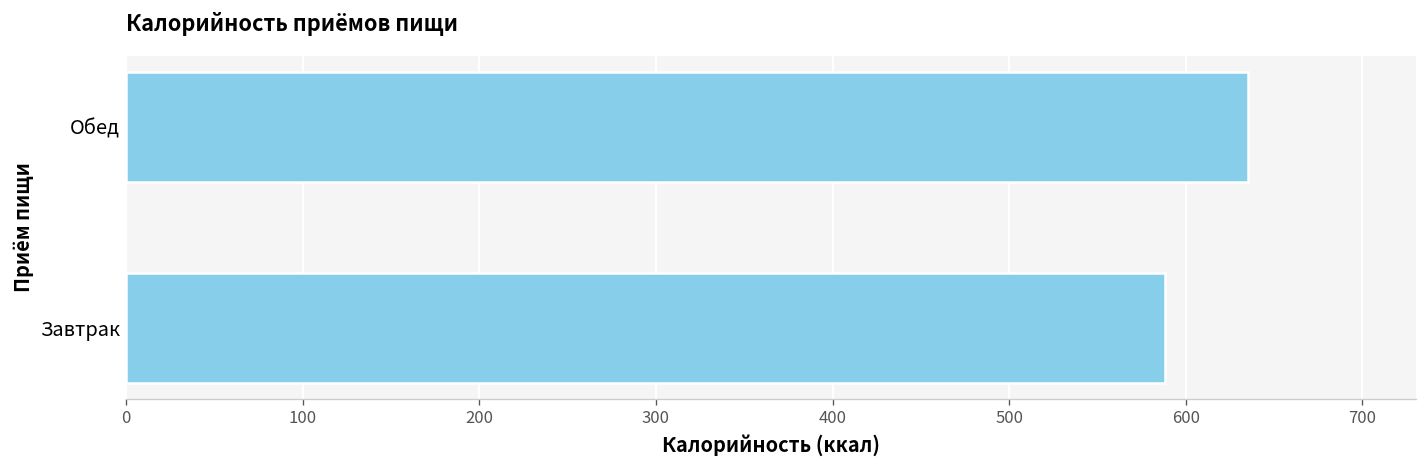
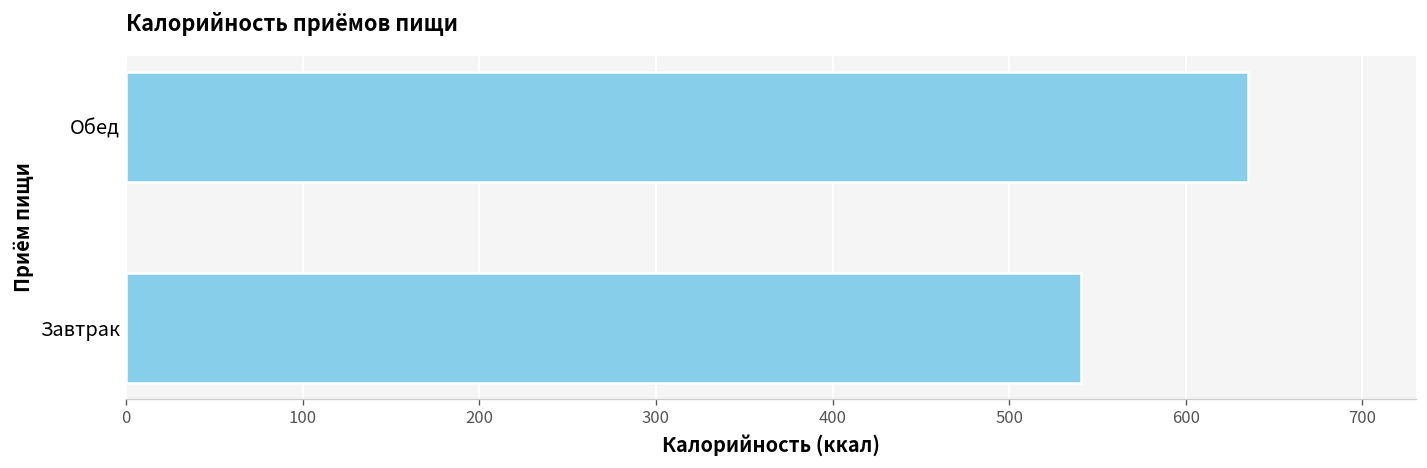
  {
    "Обед": 635,
-   "Завтрак": 588
+   "Завтрак": 541
  }
